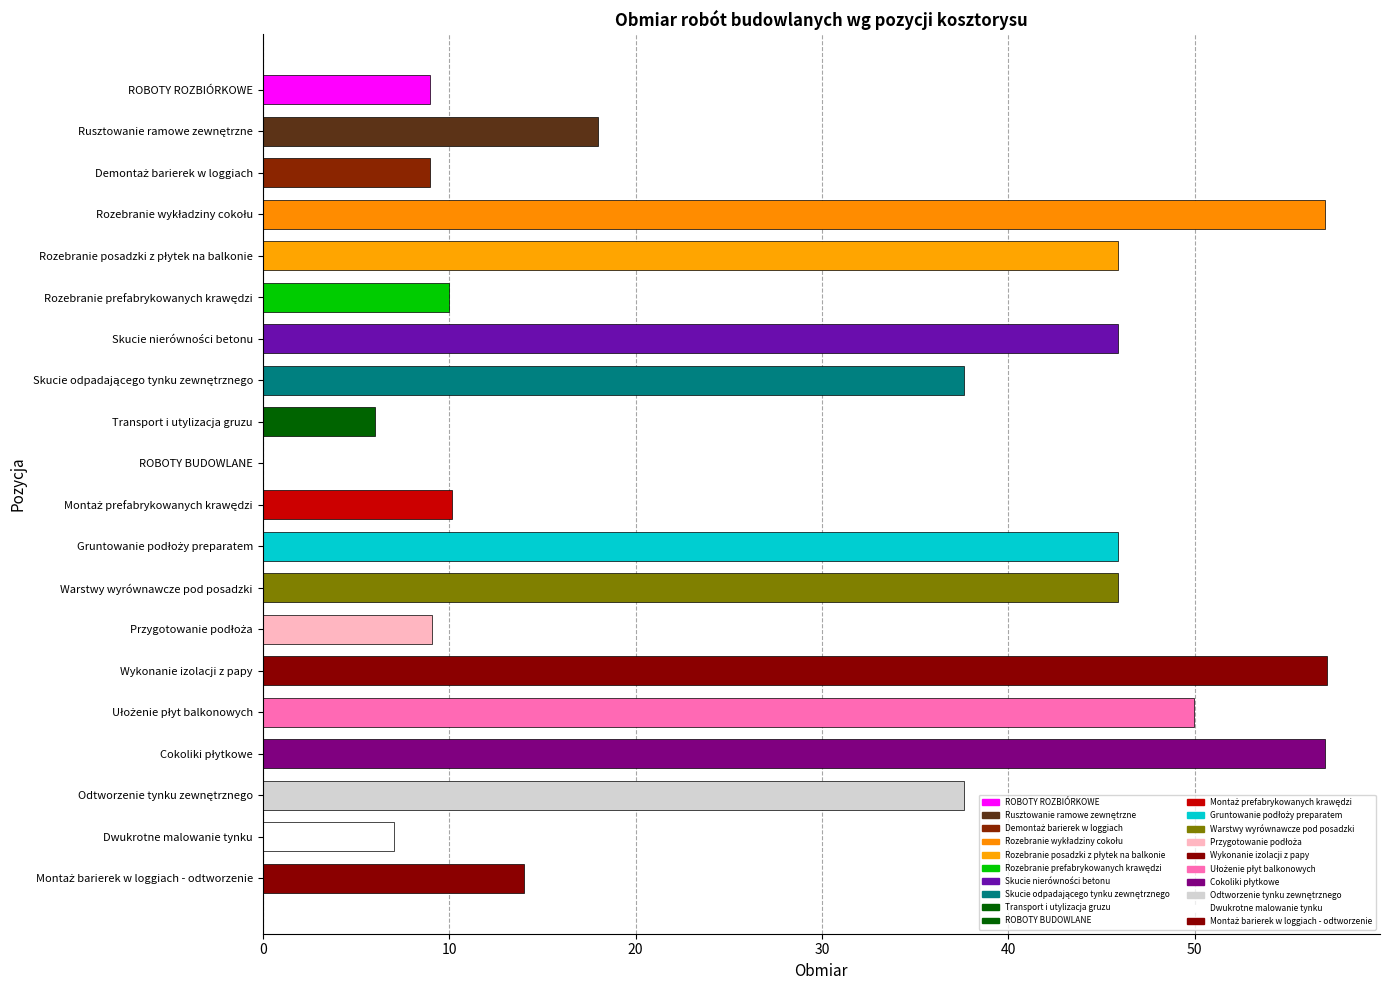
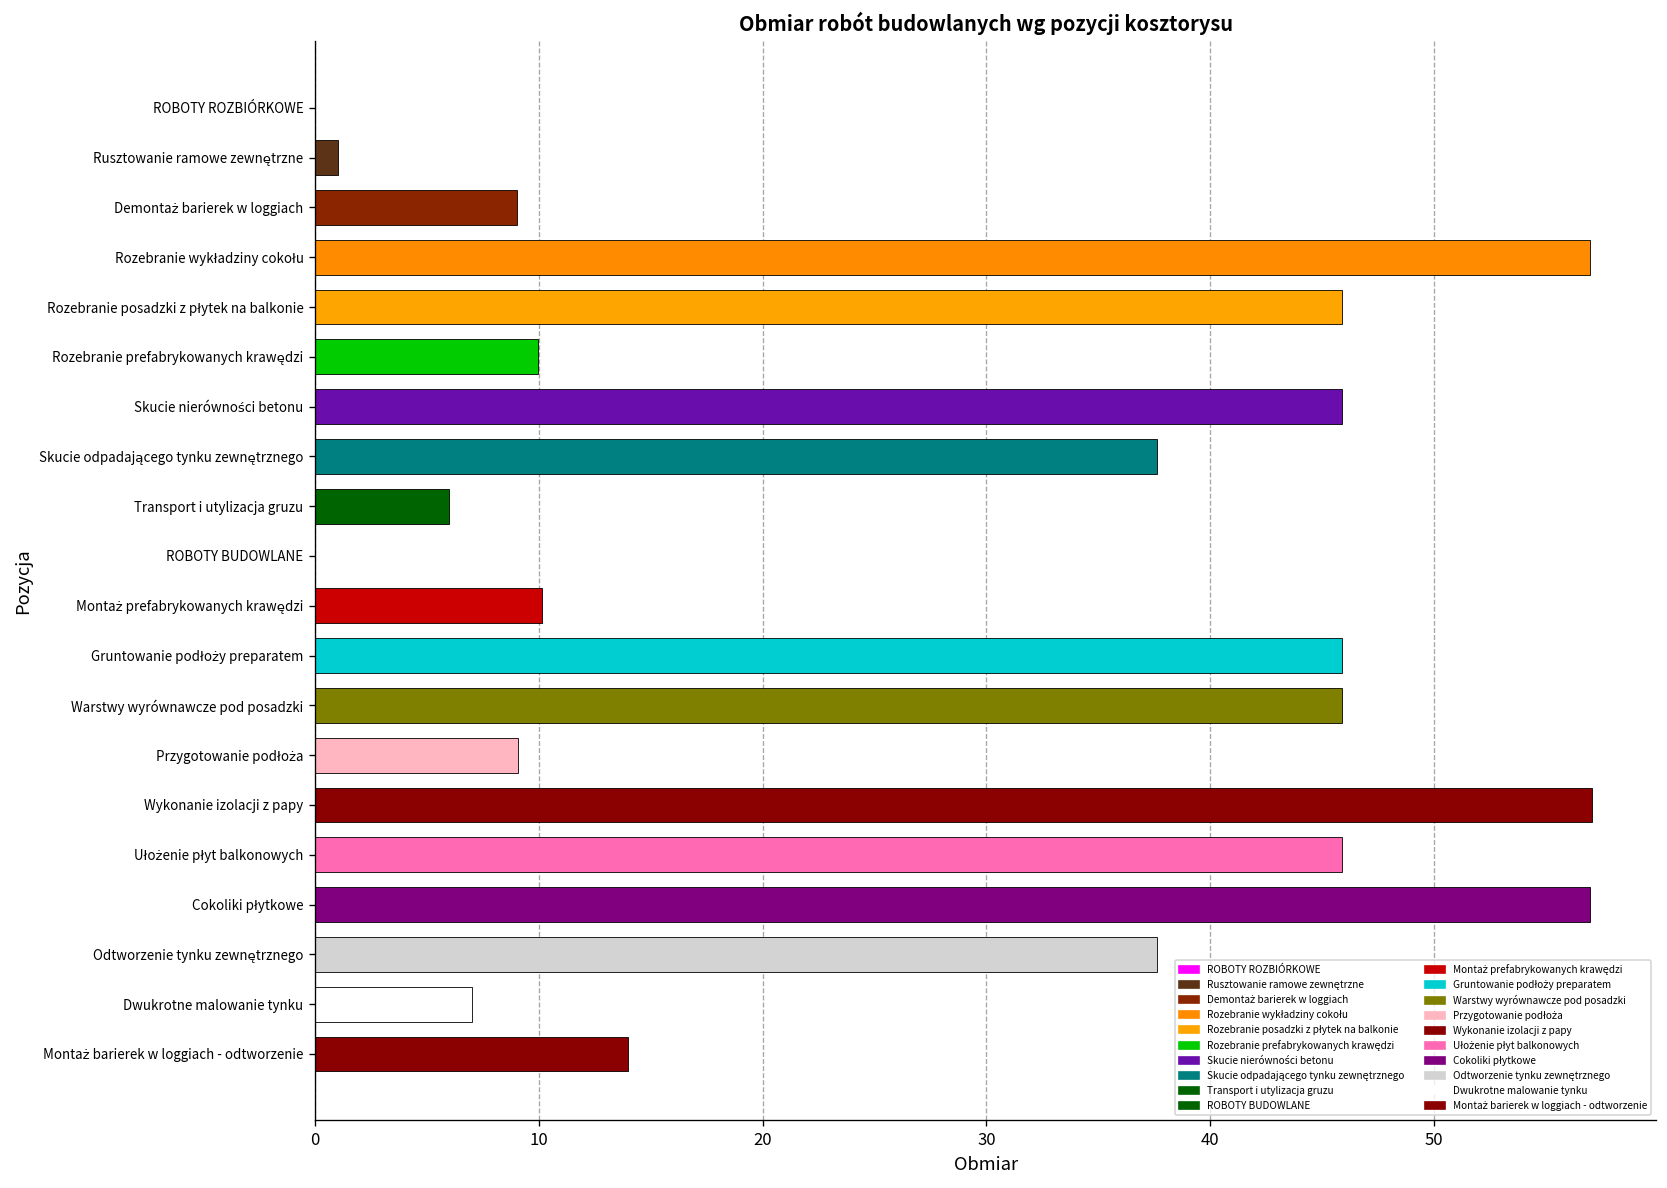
  {
-   "ROBOTY ROZBIÓRKOWE": 9,
-   "Rusztowanie ramowe zewnętrzne": 18,
+   "ROBOTY ROZBIÓRKOWE": 0,
+   "Rusztowanie ramowe zewnętrzne": 1,
    "Demontaż barierek w loggiach": 9.0,
    "Rozebranie wykładziny cokołu": 57.0,
    "Rozebranie posadzki z płytek na balkonie": 45.9,
    "Rozebranie prefabrykowanych krawędzi": 10.0,
    "Skucie nierówności betonu": 45.9,
    "Skucie odpadającego tynku zewnętrznego": 37.6,
    "Transport i utylizacja gruzu": 6.0,
    "ROBOTY BUDOWLANE": 0.0,
    "Montaż prefabrykowanych krawędzi": 10.2,
    "Gruntowanie podłoży preparatem": 45.9,
    "Warstwy wyrównawcze pod posadzki": 45.9,
    "Przygotowanie podłoża": 9.1,
    "Wykonanie izolacji z papy": 57.1,
-   "Ułożenie płyt balkonowych": 49.9,
+   "Ułożenie płyt balkonowych": 45.9,
    "Cokoliki płytkowe": 57.0,
    "Odtworzenie tynku zewnętrznego": 37.6,
    "Dwukrotne malowanie tynku": 7.0,
    "Montaż barierek w loggiach - odtworzenie": 14.0
  }
